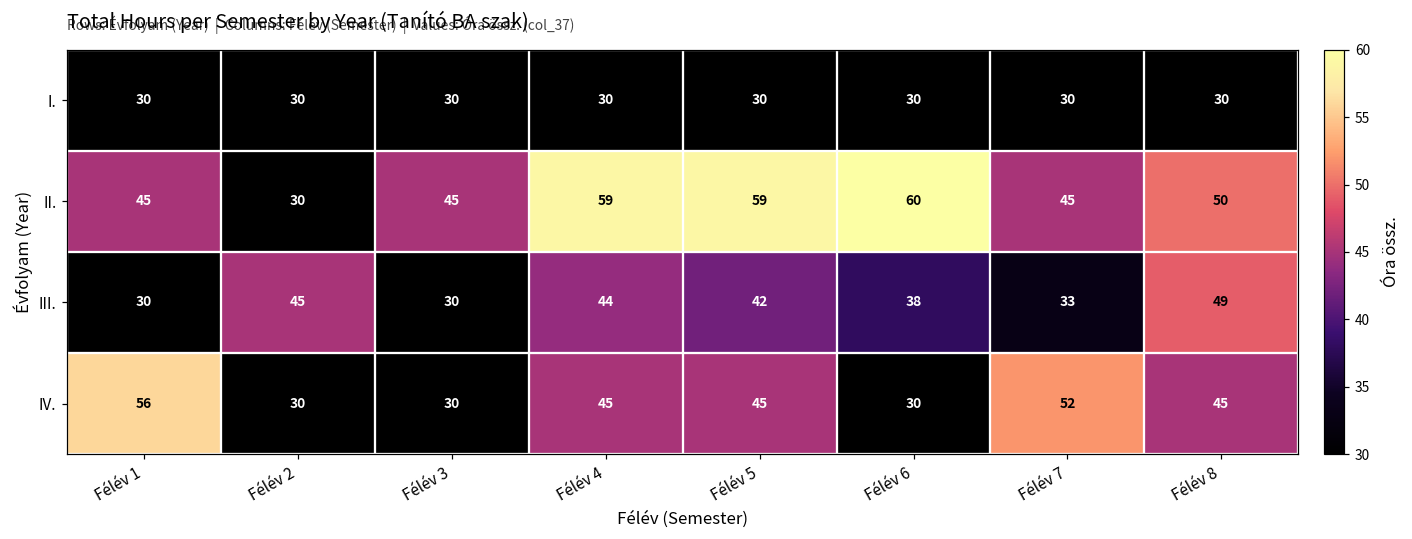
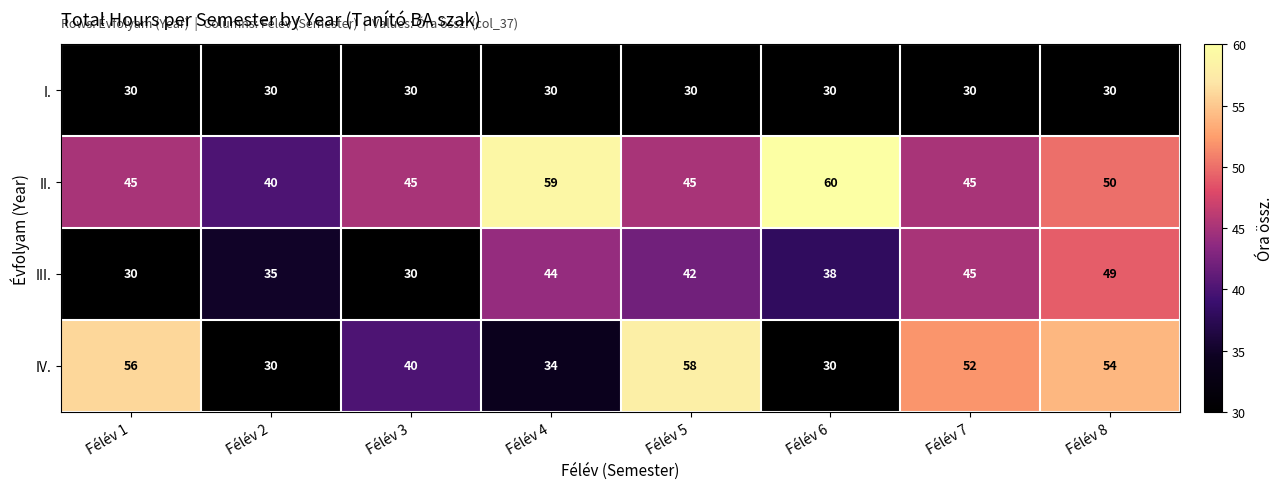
  {
    "I.": {
      "Félév 1": 30,
      "Félév 2": 30,
      "Félév 3": 30,
      "Félév 4": 30,
      "Félév 5": 30,
      "Félév 6": 30,
      "Félév 7": 30,
      "Félév 8": 30
    },
    "II.": {
      "Félév 1": 45,
-     "Félév 2": 30,
+     "Félév 2": 40,
      "Félév 3": 45,
      "Félév 4": 59,
-     "Félév 5": 59,
+     "Félév 5": 45,
      "Félév 6": 60,
      "Félév 7": 45,
      "Félév 8": 50
    },
    "III.": {
      "Félév 1": 30,
-     "Félév 2": 45,
+     "Félév 2": 35,
      "Félév 3": 30,
      "Félév 4": 44,
      "Félév 5": 42,
      "Félév 6": 38,
-     "Félév 7": 33,
+     "Félév 7": 45,
      "Félév 8": 49
    },
    "IV.": {
      "Félév 1": 56,
      "Félév 2": 30,
-     "Félév 3": 30,
-     "Félév 4": 45,
-     "Félév 5": 45,
+     "Félév 3": 40,
+     "Félév 4": 34,
+     "Félév 5": 58,
      "Félév 6": 30,
      "Félév 7": 52,
-     "Félév 8": 45
+     "Félév 8": 54
    }
  }
